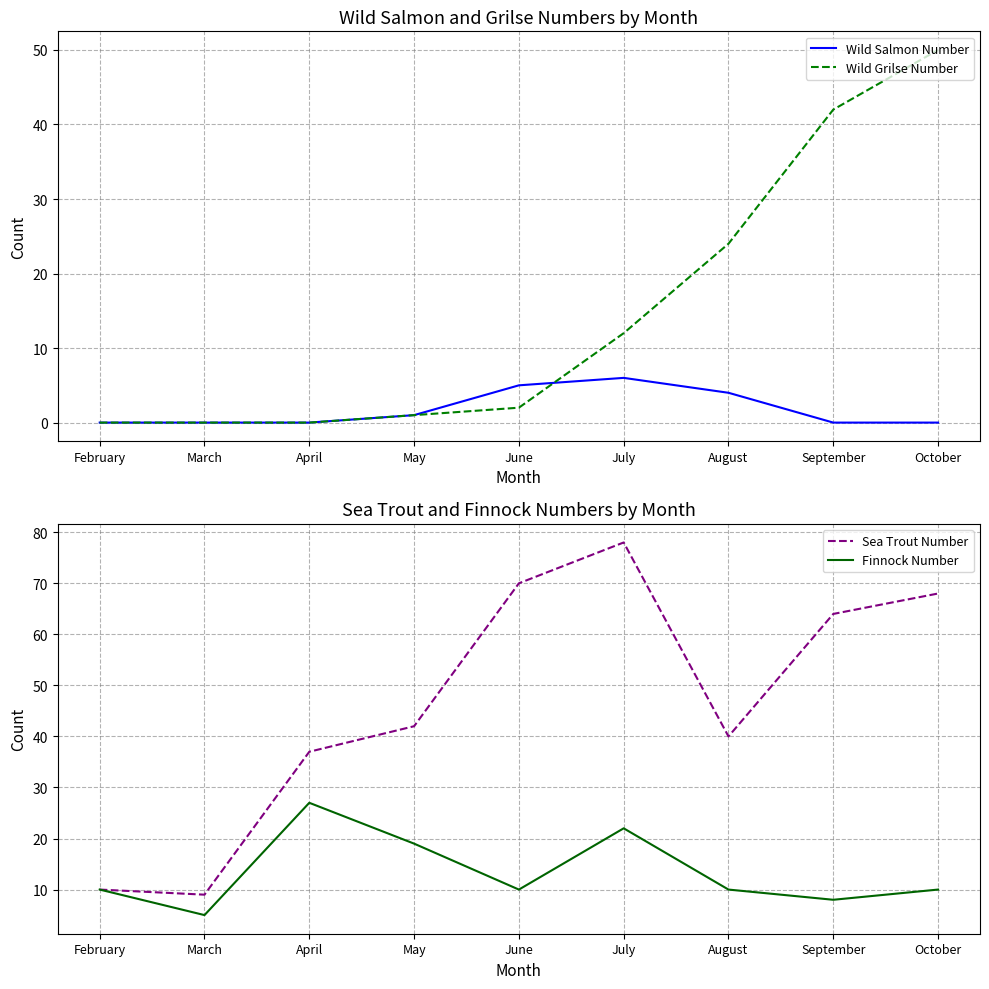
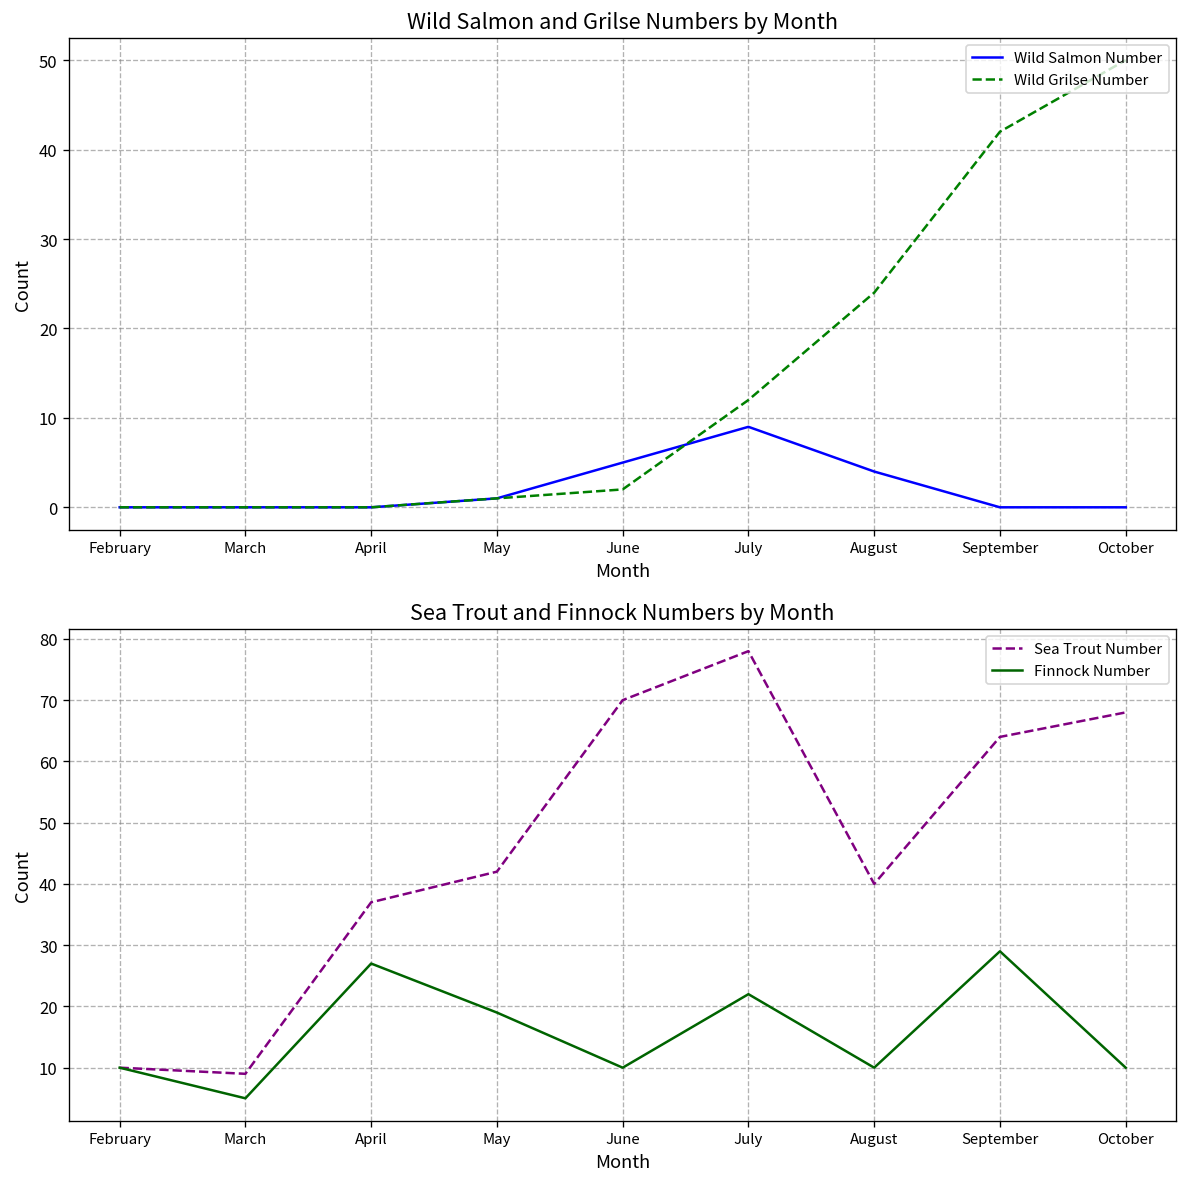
  {
    "Wild Salmon and Grilse Numbers by Month": {
      "Wild Salmon Number": {
        "June": 5,
-       "July": 6,
+       "July": 9,
        "August": 4,
        "September": 0,
        "October": 0
      },
      "Wild Grilse Number": {
        "June": 2,
        "July": 12,
        "August": 24,
        "September": 42
      }
    },
    "Sea Trout and Finnock Numbers by Month": {
      "Sea Trout Number": {
        "March": 9,
        "April": 37,
        "May": 42,
        "June": 70,
        "July": 78,
        "August": 40,
        "September": 64,
        "October": 68
      },
      "Finnock Number": {
        "March": 5,
        "April": 27,
        "May": 19,
        "June": 10,
        "July": 22,
        "August": 10,
-       "September": 8,
+       "September": 29,
        "October": 10
      }
    }
  }
